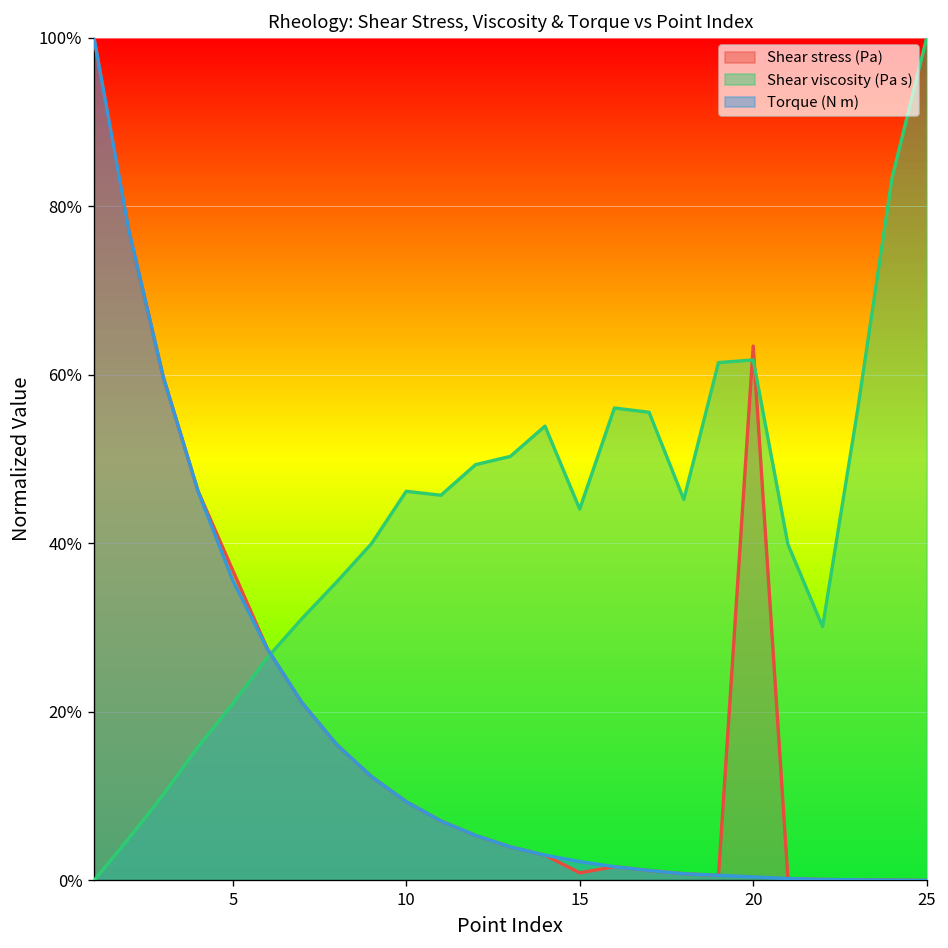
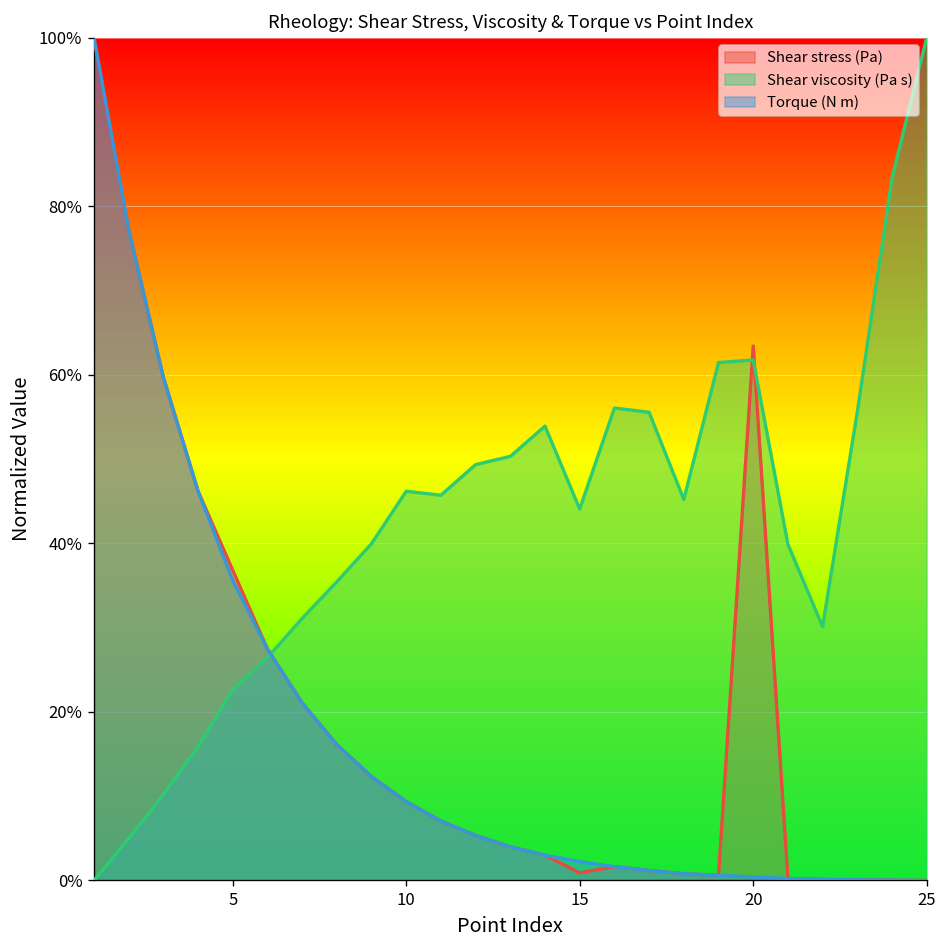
  {
    "Shear stress (Pa)": {
      "5": "37%",
      "15": "1%",
      "20": "63%"
    },
    "Shear viscosity (Pa s)": {
-     "5": "21%",
+     "5": "23%",
      "10": "46%",
      "15": "44%",
      "20": "62%",
      "25": "100%"
    },
    "Torque (N m)": {
      "5": "36%",
      "15": "2%",
      "20": "0%"
    }
  }
